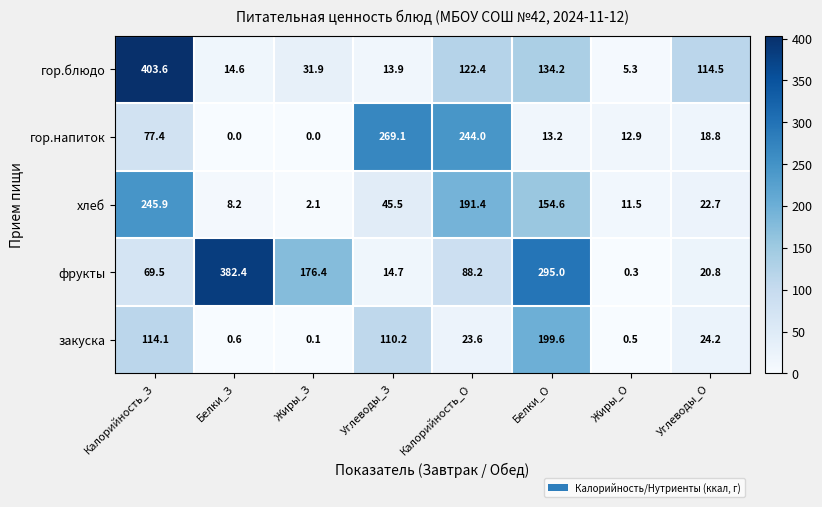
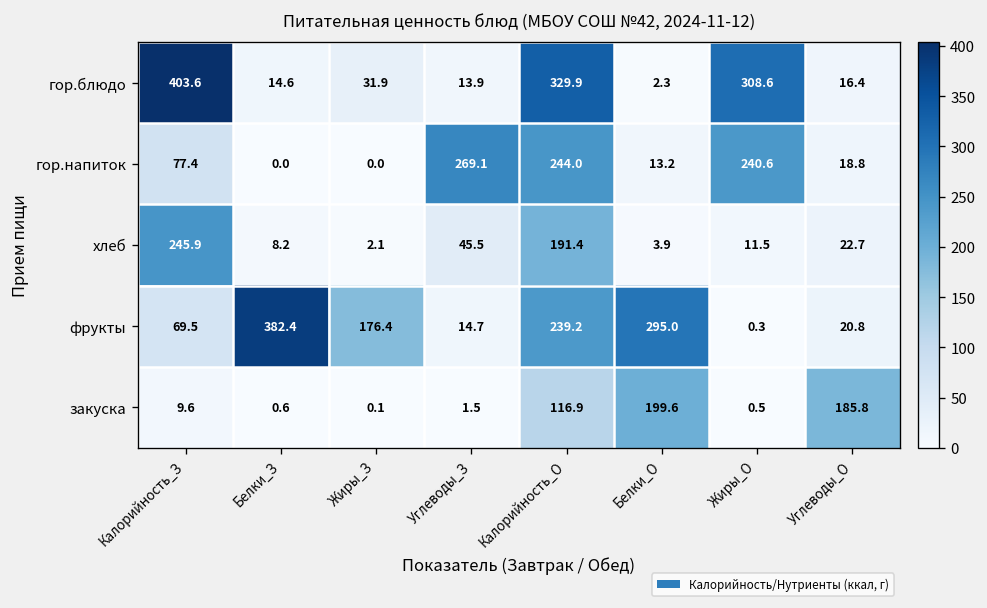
  {
    "гор.блюдо": {
      "Калорийность_З": 403.6,
      "Белки_З": 14.6,
      "Жиры_З": 31.9,
      "Углеводы_З": 13.9,
-     "Калорийность_О": 122.4,
-     "Белки_О": 134.2,
-     "Жиры_О": 5.3,
-     "Углеводы_О": 114.5
+     "Калорийность_О": 329.9,
+     "Белки_О": 2.3,
+     "Жиры_О": 308.6,
+     "Углеводы_О": 16.4
    },
    "гор.напиток": {
      "Калорийность_З": 77.4,
      "Белки_З": 0.0,
      "Жиры_З": 0.0,
      "Углеводы_З": 269.1,
      "Калорийность_О": 244.0,
      "Белки_О": 13.2,
-     "Жиры_О": 12.9,
+     "Жиры_О": 240.6,
      "Углеводы_О": 18.8
    },
    "хлеб": {
      "Калорийность_З": 245.9,
      "Белки_З": 8.2,
      "Жиры_З": 2.1,
      "Углеводы_З": 45.5,
      "Калорийность_О": 191.4,
-     "Белки_О": 154.6,
+     "Белки_О": 3.9,
      "Жиры_О": 11.5,
      "Углеводы_О": 22.7
    },
    "фрукты": {
      "Калорийность_З": 69.5,
      "Белки_З": 382.4,
      "Жиры_З": 176.4,
      "Углеводы_З": 14.7,
-     "Калорийность_О": 88.2,
+     "Калорийность_О": 239.2,
      "Белки_О": 295.0,
      "Жиры_О": 0.3,
      "Углеводы_О": 20.8
    },
    "закуска": {
-     "Калорийность_З": 114.1,
+     "Калорийность_З": 9.6,
      "Белки_З": 0.6,
      "Жиры_З": 0.1,
-     "Углеводы_З": 110.2,
-     "Калорийность_О": 23.6,
+     "Углеводы_З": 1.5,
+     "Калорийность_О": 116.9,
      "Белки_О": 199.6,
      "Жиры_О": 0.5,
-     "Углеводы_О": 24.2
+     "Углеводы_О": 185.8
    }
  }
